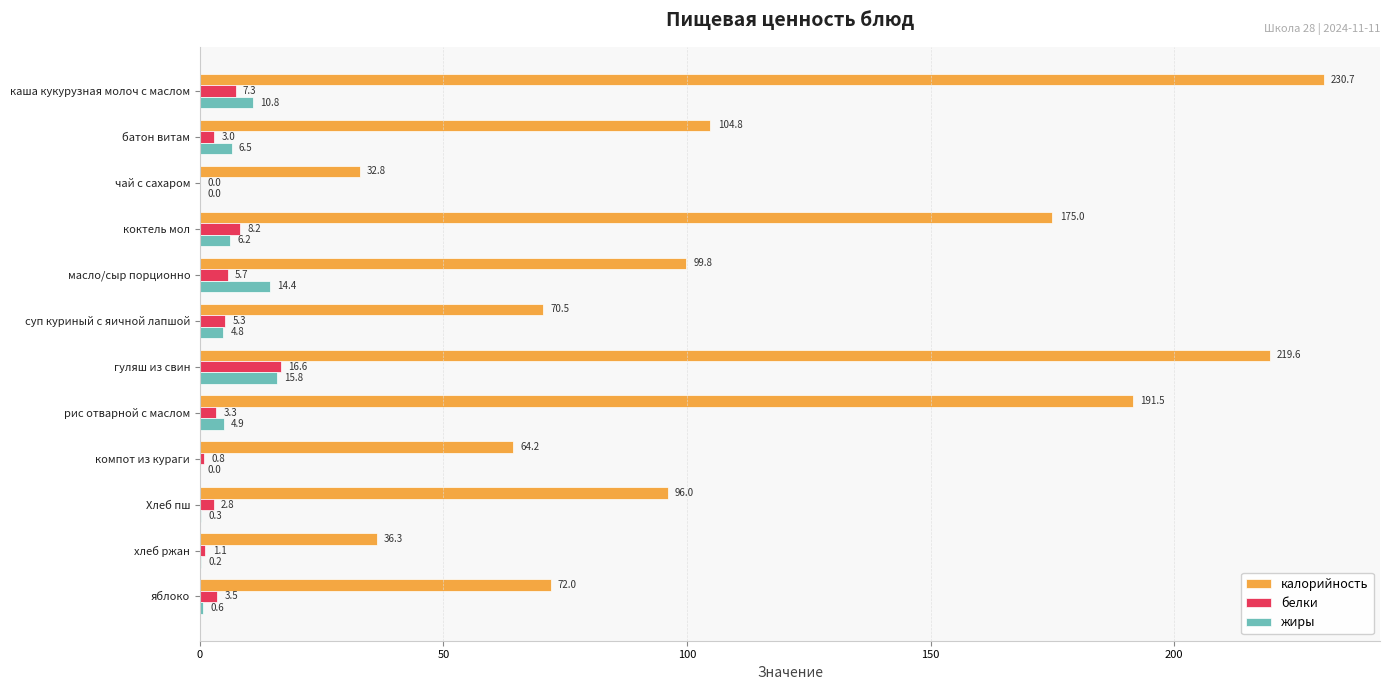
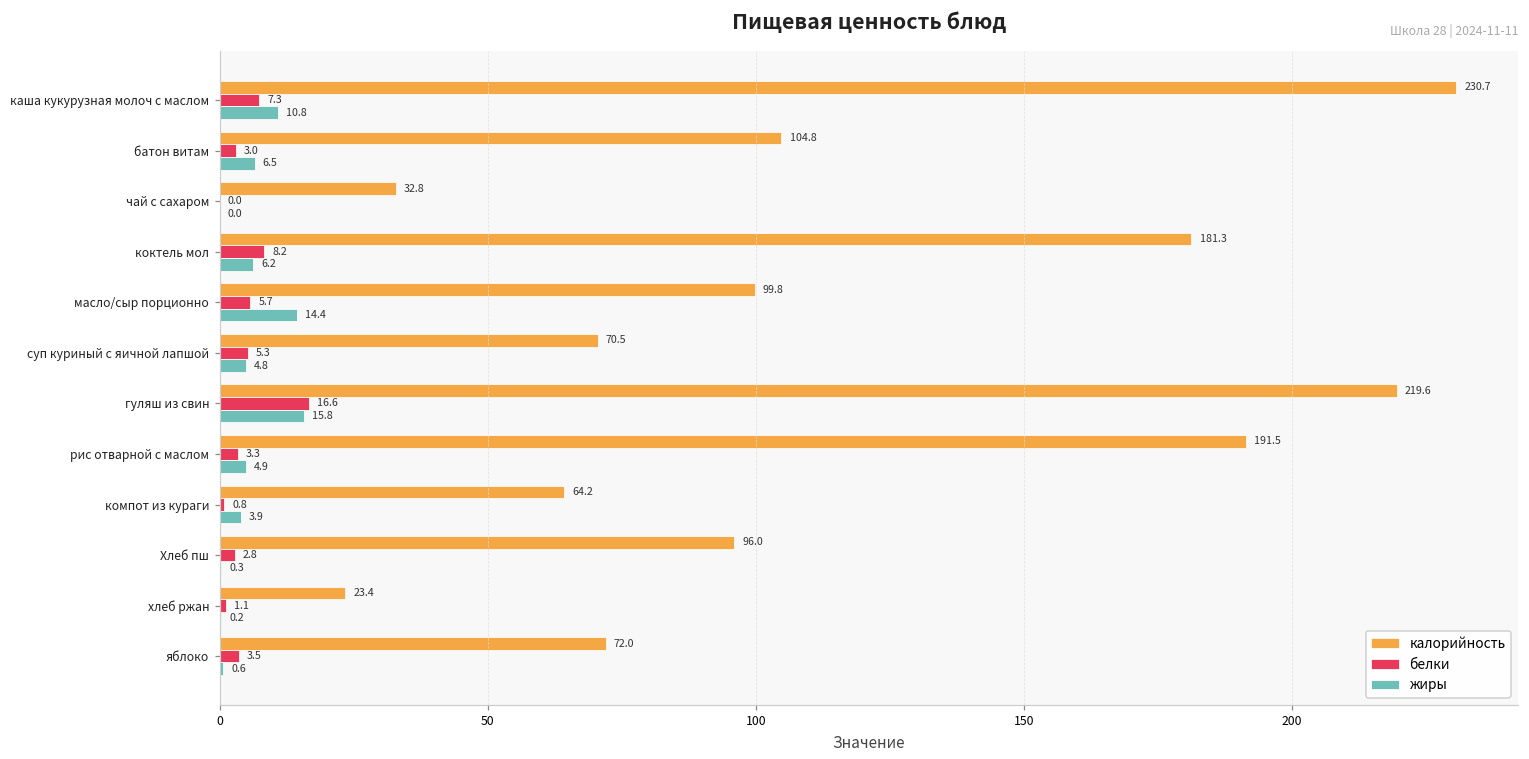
  {
    "калорийность": {
      "каша кукурузная молоч с маслом": 230.7,
      "батон витам": 104.8,
      "чай с сахаром": 32.8,
-     "коктель мол": 175.0,
+     "коктель мол": 181.3,
      "масло/сыр порционно": 99.8,
      "суп куриный с яичной лапшой": 70.5,
      "гуляш из свин": 219.6,
      "рис отварной с маслом": 191.5,
      "компот из кураги": 64.2,
      "Хлеб пш": 96.0,
-     "хлеб ржан": 36.3,
+     "хлеб ржан": 23.4,
      "яблоко": 72.0
    },
    "белки": {
      "каша кукурузная молоч с маслом": 7.3,
      "батон витам": 3.0,
      "чай с сахаром": 0.0,
      "коктель мол": 8.2,
      "масло/сыр порционно": 5.7,
      "суп куриный с яичной лапшой": 5.3,
      "гуляш из свин": 16.6,
      "рис отварной с маслом": 3.3,
      "компот из кураги": 0.8,
      "Хлеб пш": 2.8,
      "хлеб ржан": 1.1,
      "яблоко": 3.5
    },
    "жиры": {
      "каша кукурузная молоч с маслом": 10.8,
      "батон витам": 6.5,
      "чай с сахаром": 0.0,
      "коктель мол": 6.2,
      "масло/сыр порционно": 14.4,
      "суп куриный с яичной лапшой": 4.8,
      "гуляш из свин": 15.8,
      "рис отварной с маслом": 4.9,
-     "компот из кураги": 0.0,
+     "компот из кураги": 3.9,
      "Хлеб пш": 0.3,
      "хлеб ржан": 0.2,
      "яблоко": 0.6
    }
  }
